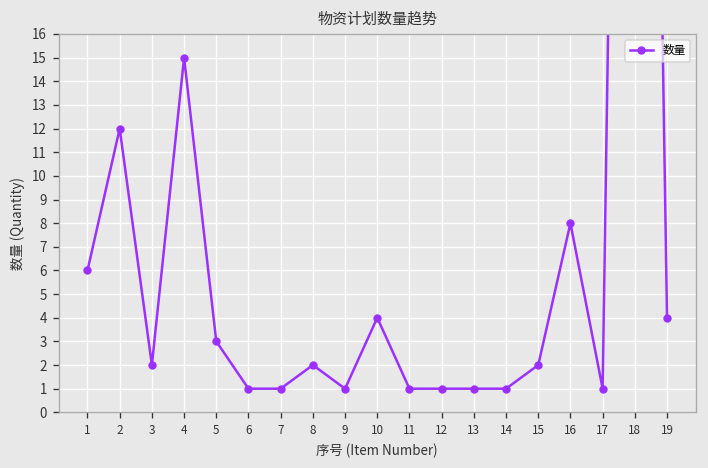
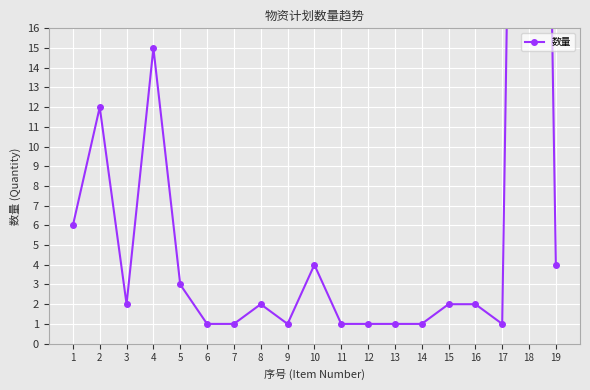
  {
    "1": 6,
    "2": 12,
    "3": 2,
    "4": 15,
    "5": 3,
    "6": 1,
    "7": 1,
    "8": 2,
    "9": 1,
    "10": 4,
    "11": 1,
    "12": 1,
    "13": 1,
    "14": 1,
    "15": 2,
-   "16": 8,
+   "16": 2,
    "17": 1,
    "19": 4
  }
